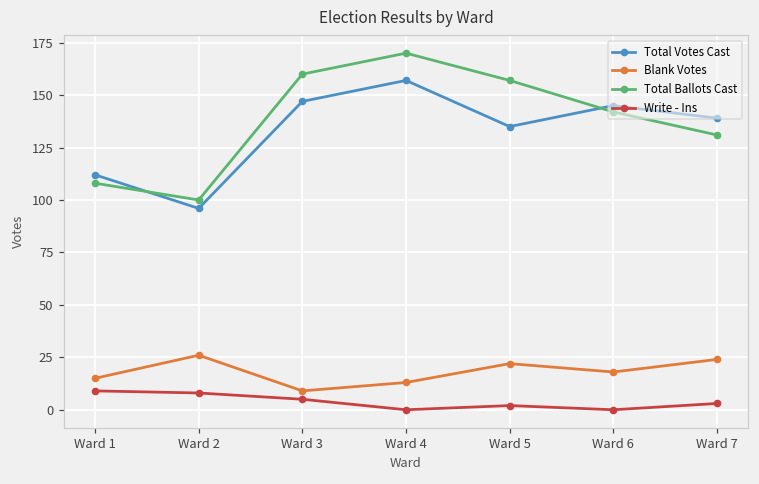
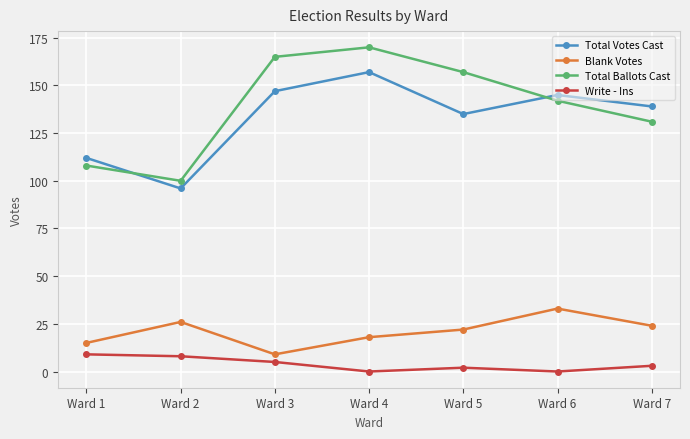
  {
    "Total Votes Cast": {
      "Ward 1": 112,
      "Ward 2": 96,
      "Ward 3": 147,
      "Ward 4": 157,
      "Ward 5": 135,
      "Ward 7": 139
    },
    "Blank Votes": {
      "Ward 1": 15,
      "Ward 2": 26,
      "Ward 3": 9,
-     "Ward 4": 13,
+     "Ward 4": 18,
      "Ward 5": 22,
-     "Ward 6": 18,
+     "Ward 6": 33,
      "Ward 7": 24
    },
    "Total Ballots Cast": {
      "Ward 1": 108,
      "Ward 2": 100,
-     "Ward 3": 160,
+     "Ward 3": 165,
      "Ward 4": 170,
      "Ward 5": 157,
      "Ward 6": 142,
      "Ward 7": 131
    },
    "Write - Ins": {
      "Ward 1": 9,
      "Ward 2": 8,
      "Ward 3": 5,
      "Ward 4": 0,
      "Ward 5": 2,
      "Ward 6": 0,
      "Ward 7": 3
    }
  }
